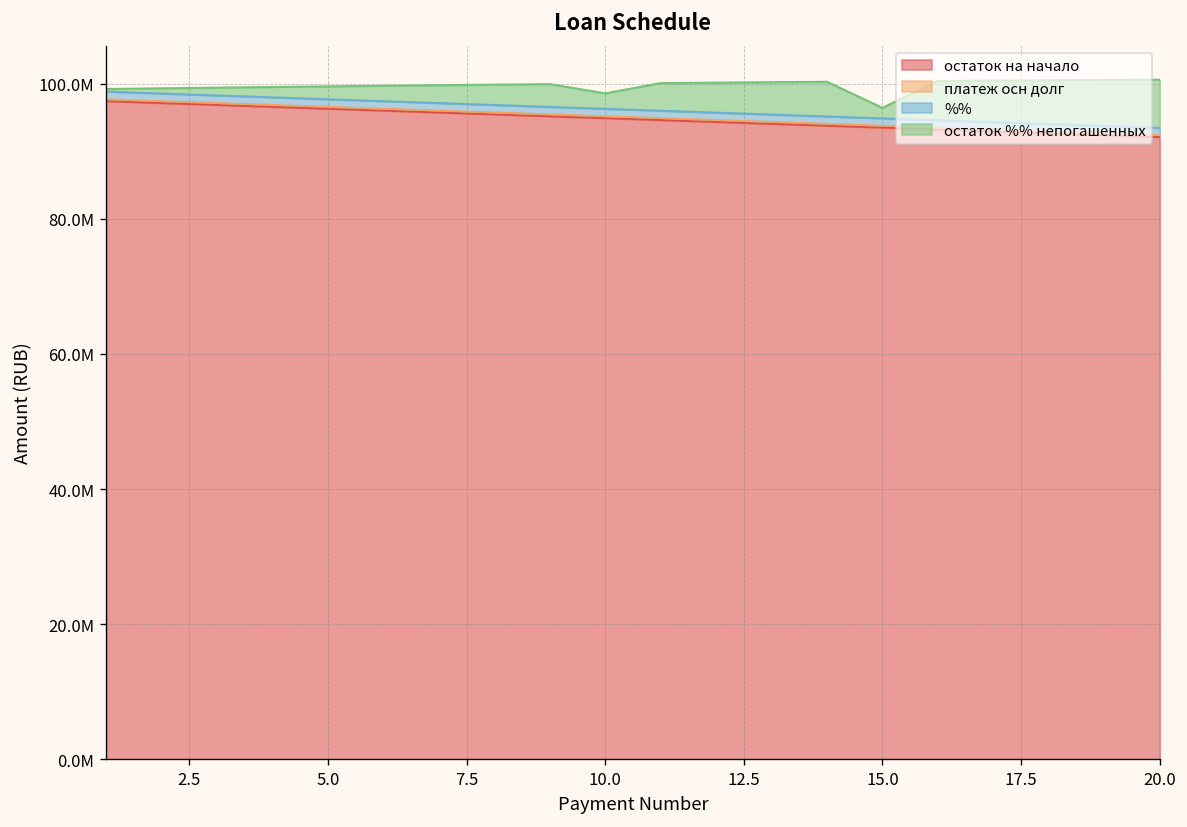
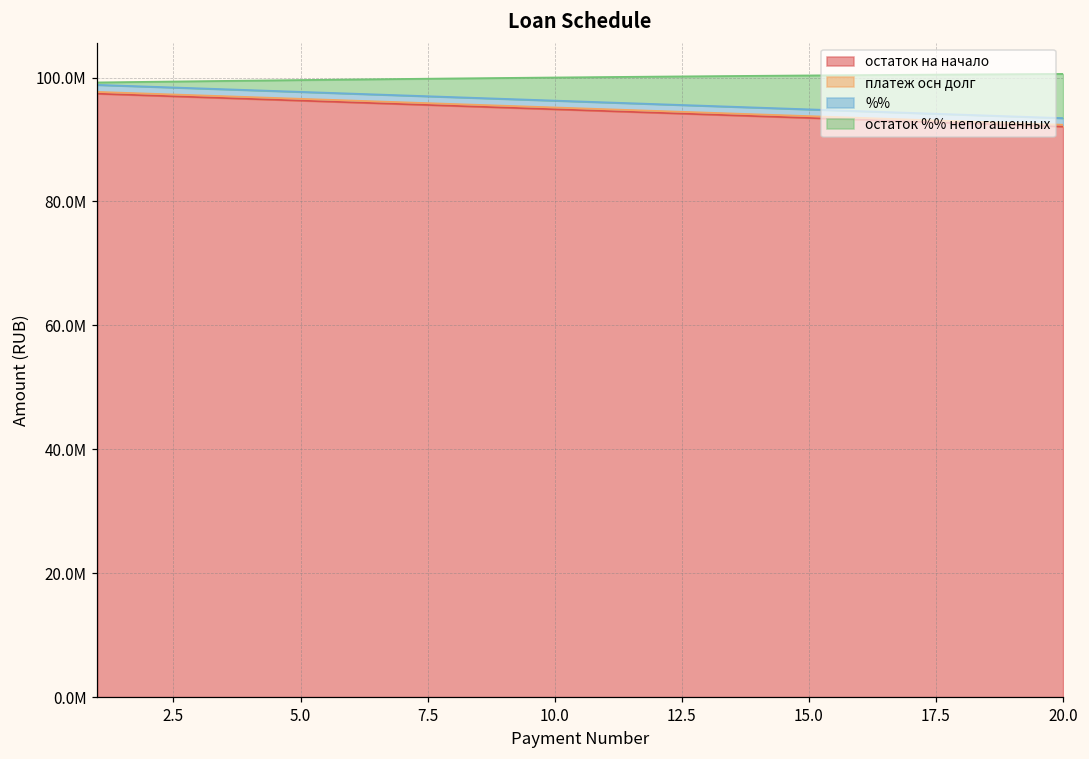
  {
    "%%": {
      "5.0": 1000000,
      "10.0": 1000000,
      "15.0": 1000000,
      "20.0": 1000000
    },
    "остаток %% непогашенных": {
      "5.0": 2000000,
-     "10.0": 2000000,
-     "15.0": 2000000,
+     "10.0": 4000000,
+     "15.0": 5000000,
      "20.0": 7000000
    }
  }
